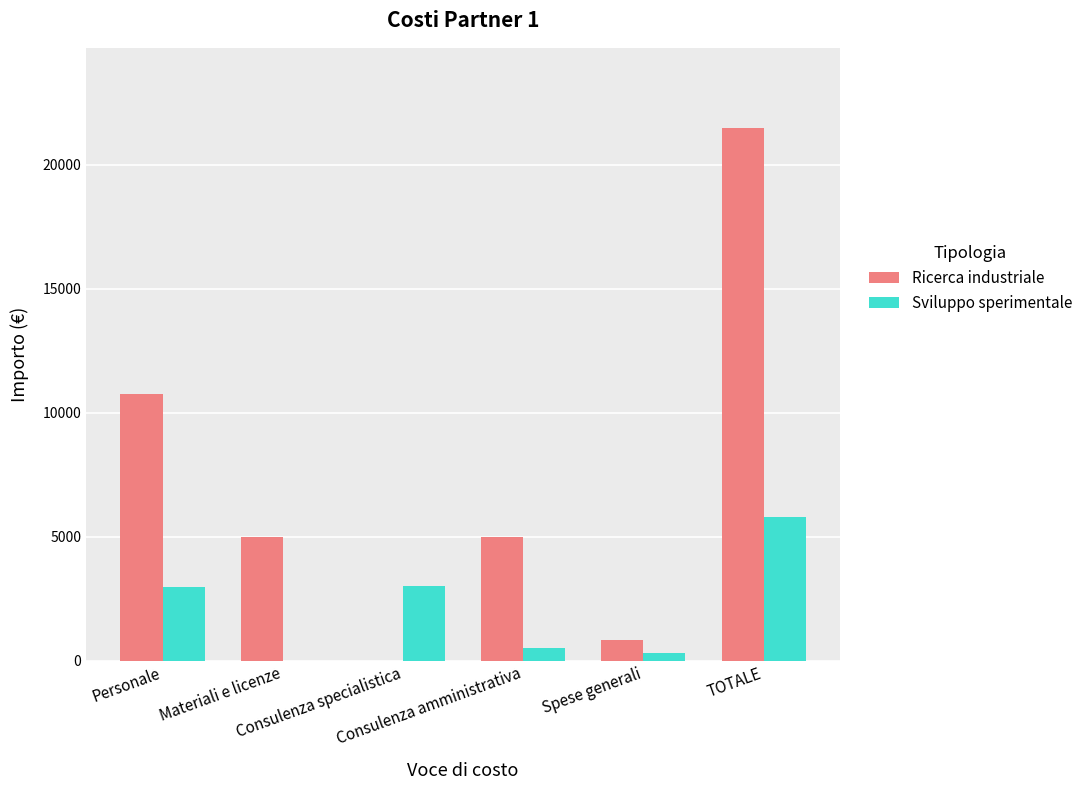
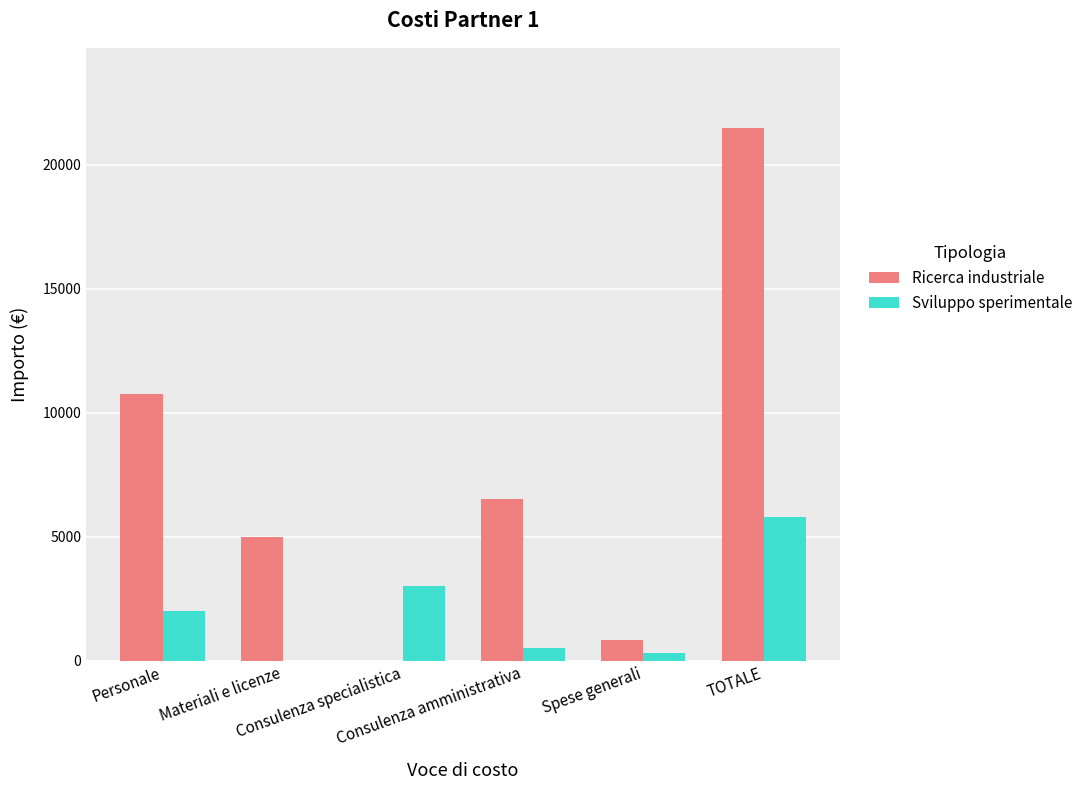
  {
    "Ricerca industriale": {
      "Personale": 10800,
      "Materiali e licenze": 5000,
      "Consulenza specialistica": 0,
-     "Consulenza amministrativa": 5000,
+     "Consulenza amministrativa": 6500,
      "Spese generali": 800,
      "TOTALE": 21500
    },
    "Sviluppo sperimentale": {
-     "Personale": 3000,
+     "Personale": 2000,
      "Materiali e licenze": 0,
      "Consulenza specialistica": 3000,
      "Consulenza amministrativa": 500,
      "Spese generali": 300,
      "TOTALE": 5800
    }
  }
